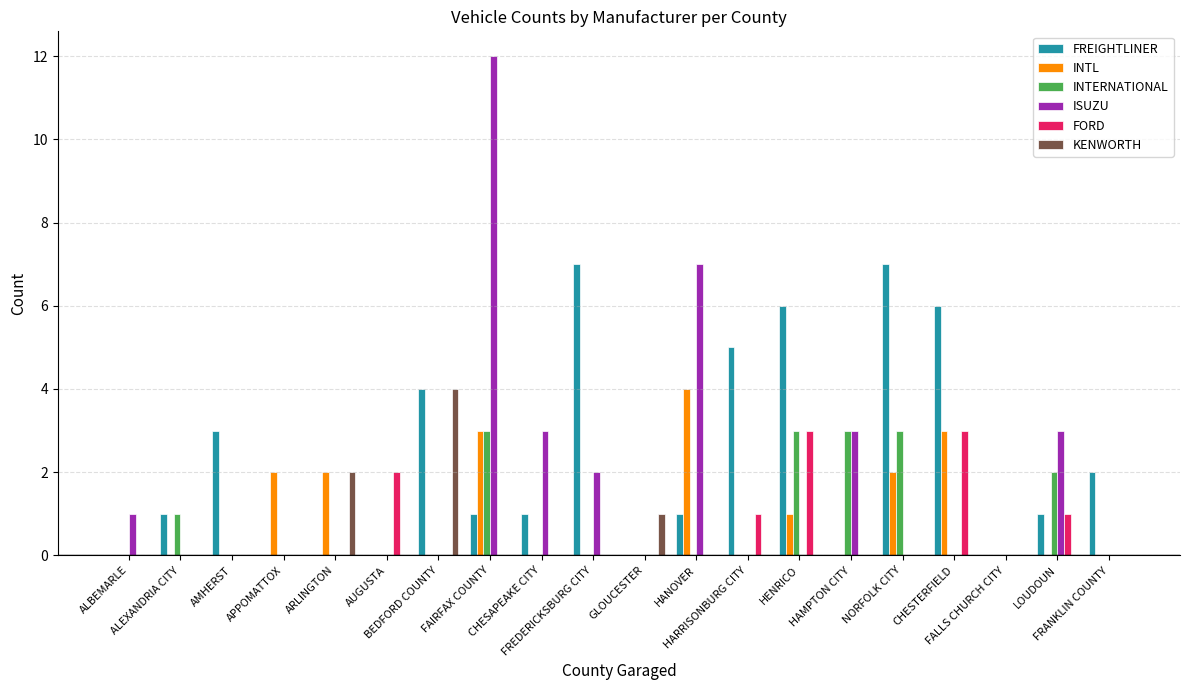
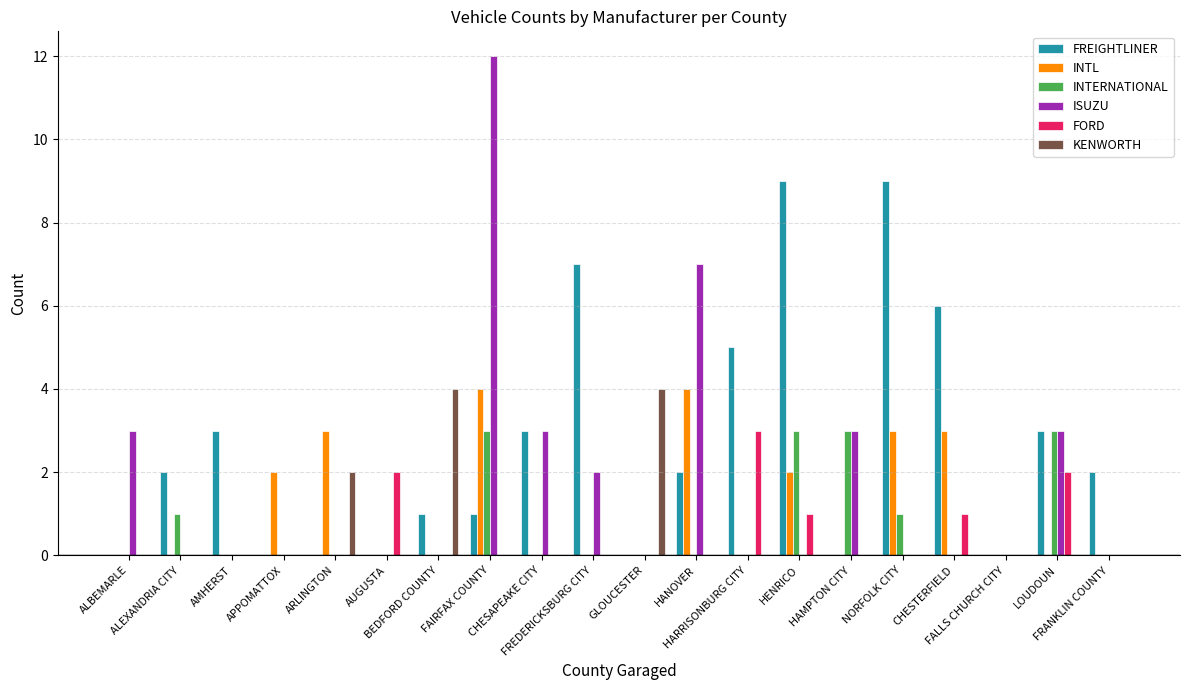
  {
    "FREIGHTLINER": {
      "ALBEMARLE": 0,
-     "ALEXANDRIA CITY": 1,
+     "ALEXANDRIA CITY": 2,
      "AMHERST": 3,
      "APPOMATTOX": 0,
      "ARLINGTON": 0,
      "AUGUSTA": 0,
-     "BEDFORD COUNTY": 4,
+     "BEDFORD COUNTY": 1,
      "FAIRFAX COUNTY": 1,
-     "CHESAPEAKE CITY": 1,
+     "CHESAPEAKE CITY": 3,
      "FREDERICKSBURG CITY": 7,
      "GLOUCESTER": 0,
-     "HANOVER": 1,
+     "HANOVER": 2,
      "HARRISONBURG CITY": 5,
-     "HENRICO": 6,
+     "HENRICO": 9,
      "HAMPTON CITY": 0,
-     "NORFOLK CITY": 7,
+     "NORFOLK CITY": 9,
      "CHESTERFIELD": 6,
      "FALLS CHURCH CITY": 0,
-     "LOUDOUN": 1,
+     "LOUDOUN": 3,
      "FRANKLIN COUNTY": 2
    },
    "INTL": {
      "ALBEMARLE": 0,
      "ALEXANDRIA CITY": 0,
      "AMHERST": 0,
      "APPOMATTOX": 2,
-     "ARLINGTON": 2,
+     "ARLINGTON": 3,
      "AUGUSTA": 0,
      "BEDFORD COUNTY": 0,
-     "FAIRFAX COUNTY": 3,
+     "FAIRFAX COUNTY": 4,
      "CHESAPEAKE CITY": 0,
      "FREDERICKSBURG CITY": 0,
      "GLOUCESTER": 0,
      "HANOVER": 4,
      "HARRISONBURG CITY": 0,
-     "HENRICO": 1,
+     "HENRICO": 2,
      "HAMPTON CITY": 0,
-     "NORFOLK CITY": 2,
+     "NORFOLK CITY": 3,
      "CHESTERFIELD": 3,
      "FALLS CHURCH CITY": 0,
      "LOUDOUN": 0,
      "FRANKLIN COUNTY": 0
    },
    "INTERNATIONAL": {
      "ALBEMARLE": 0,
      "ALEXANDRIA CITY": 1,
      "AMHERST": 0,
      "APPOMATTOX": 0,
      "ARLINGTON": 0,
      "AUGUSTA": 0,
      "BEDFORD COUNTY": 0,
      "FAIRFAX COUNTY": 3,
      "CHESAPEAKE CITY": 0,
      "FREDERICKSBURG CITY": 0,
      "GLOUCESTER": 0,
      "HANOVER": 0,
      "HARRISONBURG CITY": 0,
      "HENRICO": 3,
      "HAMPTON CITY": 3,
-     "NORFOLK CITY": 3,
+     "NORFOLK CITY": 1,
      "CHESTERFIELD": 0,
      "FALLS CHURCH CITY": 0,
-     "LOUDOUN": 2,
+     "LOUDOUN": 3,
      "FRANKLIN COUNTY": 0
    },
    "ISUZU": {
-     "ALBEMARLE": 1,
+     "ALBEMARLE": 3,
      "ALEXANDRIA CITY": 0,
      "AMHERST": 0,
      "APPOMATTOX": 0,
      "ARLINGTON": 0,
      "AUGUSTA": 0,
      "BEDFORD COUNTY": 0,
      "FAIRFAX COUNTY": 12,
      "CHESAPEAKE CITY": 3,
      "FREDERICKSBURG CITY": 2,
      "GLOUCESTER": 0,
      "HANOVER": 7,
      "HARRISONBURG CITY": 0,
      "HENRICO": 0,
      "HAMPTON CITY": 3,
      "NORFOLK CITY": 0,
      "CHESTERFIELD": 0,
      "FALLS CHURCH CITY": 0,
      "LOUDOUN": 3,
      "FRANKLIN COUNTY": 0
    },
    "FORD": {
      "ALBEMARLE": 0,
      "ALEXANDRIA CITY": 0,
      "AMHERST": 0,
      "APPOMATTOX": 0,
      "ARLINGTON": 0,
      "AUGUSTA": 2,
      "BEDFORD COUNTY": 0,
      "FAIRFAX COUNTY": 0,
      "CHESAPEAKE CITY": 0,
      "FREDERICKSBURG CITY": 0,
      "GLOUCESTER": 0,
      "HANOVER": 0,
-     "HARRISONBURG CITY": 1,
-     "HENRICO": 3,
+     "HARRISONBURG CITY": 3,
+     "HENRICO": 1,
      "HAMPTON CITY": 0,
      "NORFOLK CITY": 0,
-     "CHESTERFIELD": 3,
+     "CHESTERFIELD": 1,
      "FALLS CHURCH CITY": 0,
-     "LOUDOUN": 1,
+     "LOUDOUN": 2,
      "FRANKLIN COUNTY": 0
    },
    "KENWORTH": {
      "ALBEMARLE": 0,
      "ALEXANDRIA CITY": 0,
      "AMHERST": 0,
      "APPOMATTOX": 0,
      "ARLINGTON": 2,
      "AUGUSTA": 0,
      "BEDFORD COUNTY": 4,
      "FAIRFAX COUNTY": 0,
      "CHESAPEAKE CITY": 0,
      "FREDERICKSBURG CITY": 0,
-     "GLOUCESTER": 1,
+     "GLOUCESTER": 4,
      "HANOVER": 0,
      "HARRISONBURG CITY": 0,
      "HENRICO": 0,
      "HAMPTON CITY": 0,
      "NORFOLK CITY": 0,
      "CHESTERFIELD": 0,
      "FALLS CHURCH CITY": 0,
      "LOUDOUN": 0,
      "FRANKLIN COUNTY": 0
    }
  }
